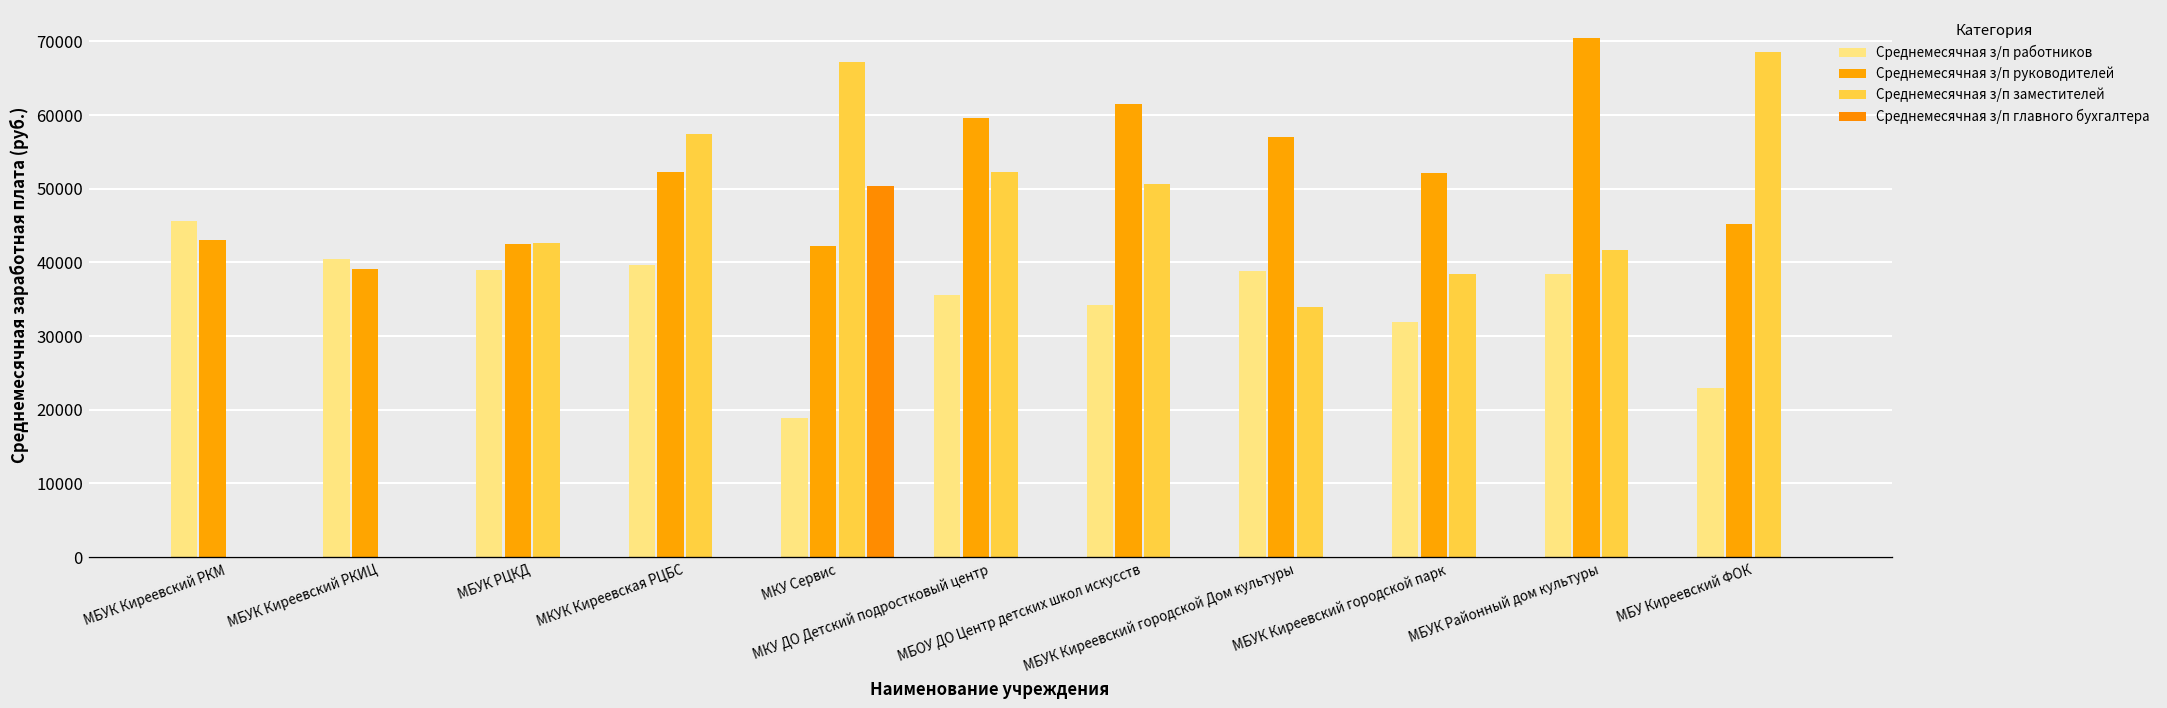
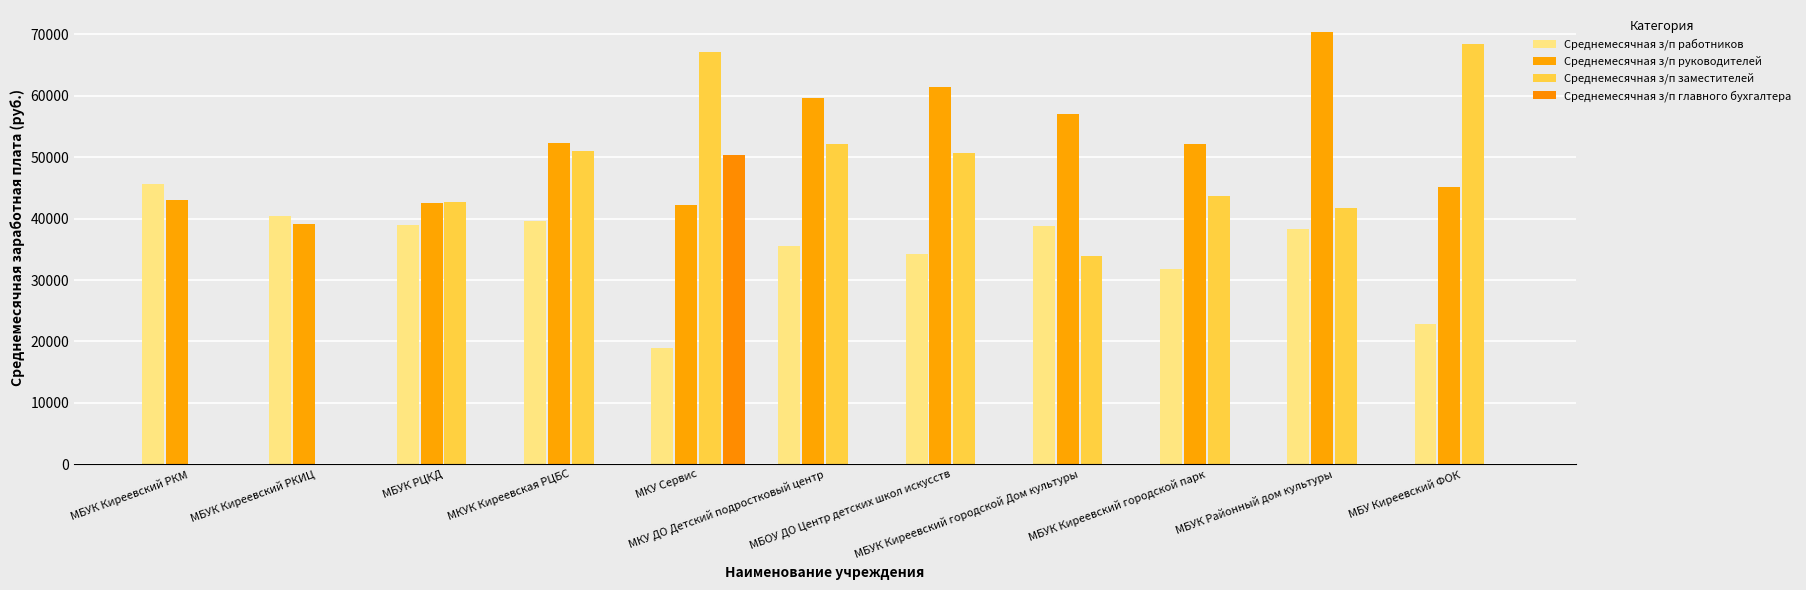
  {
    "Среднемесячная з/п работников": {
      "МБУК Киреевский РКМ": 46000,
      "МБУК Киреевский РКИЦ": 40000,
      "МБУК РЦКД": 39000,
      "МКУК Киреевская РЦБС": 40000,
      "МКУ Сервис": 19000,
      "МКУ ДО Детский подростковый центр": 36000,
      "МБОУ ДО Центр детских школ искусств": 34000,
      "МБУК Киреевский городской Дом культуры": 39000,
      "МБУК Киреевский городской парк": 32000,
      "МБУК Районный дом культуры": 38000,
      "МБУ Киреевский ФОК": 23000
    },
    "Среднемесячная з/п заместителей": {
      "МБУК Киреевский РКМ": 0,
      "МБУК Киреевский РКИЦ": 0,
      "МБУК РЦКД": 43000,
-     "МКУК Киреевская РЦБС": 57000,
+     "МКУК Киреевская РЦБС": 51000,
      "МКУ Сервис": 67000,
      "МКУ ДО Детский подростковый центр": 52000,
      "МБОУ ДО Центр детских школ искусств": 51000,
      "МБУК Киреевский городской Дом культуры": 34000,
-     "МБУК Киреевский городской парк": 38000,
+     "МБУК Киреевский городской парк": 44000,
      "МБУК Районный дом культуры": 42000,
      "МБУ Киреевский ФОК": 68000
    }
  }
